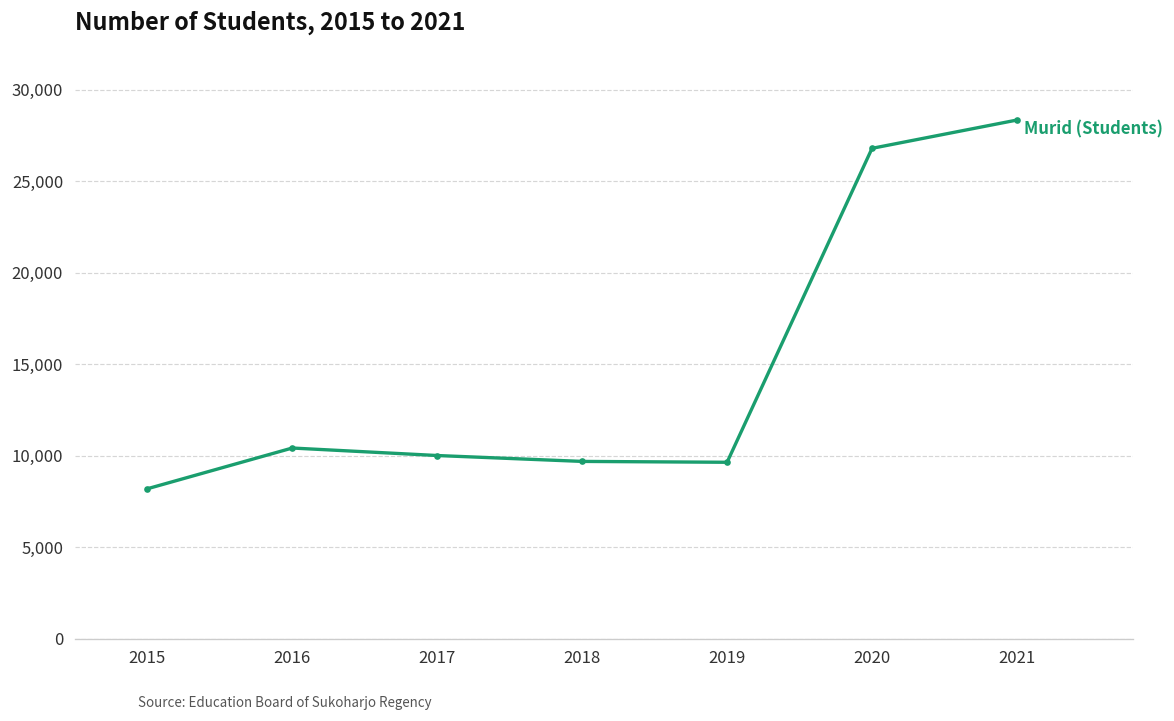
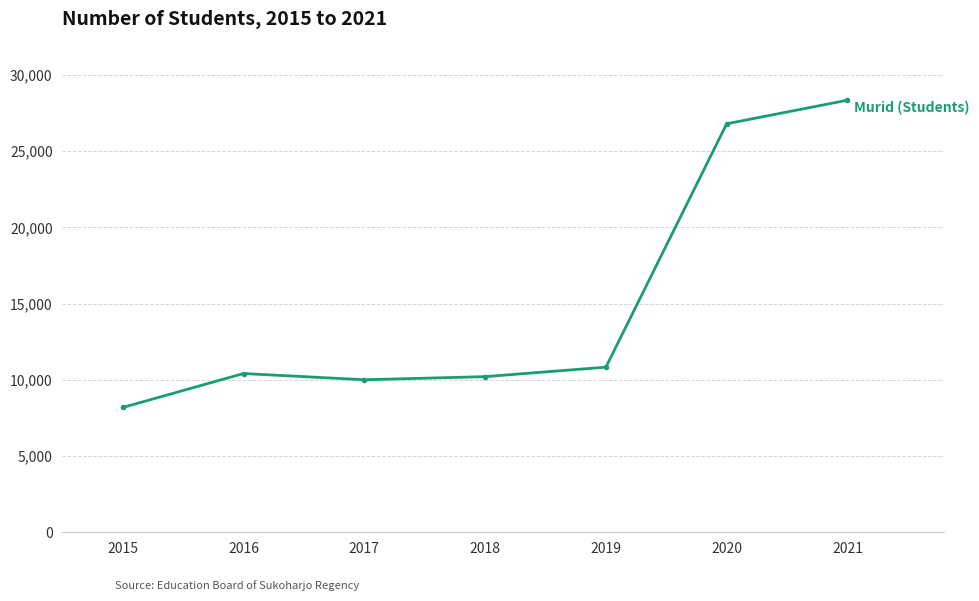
  {
    "2015": "8,200",
    "2016": "10,400",
    "2017": "10,000",
-   "2018": "9,700",
-   "2019": "9,600",
+   "2018": "10,200",
+   "2019": "10,800",
    "2020": "26,800",
    "2021": "28,300"
  }
